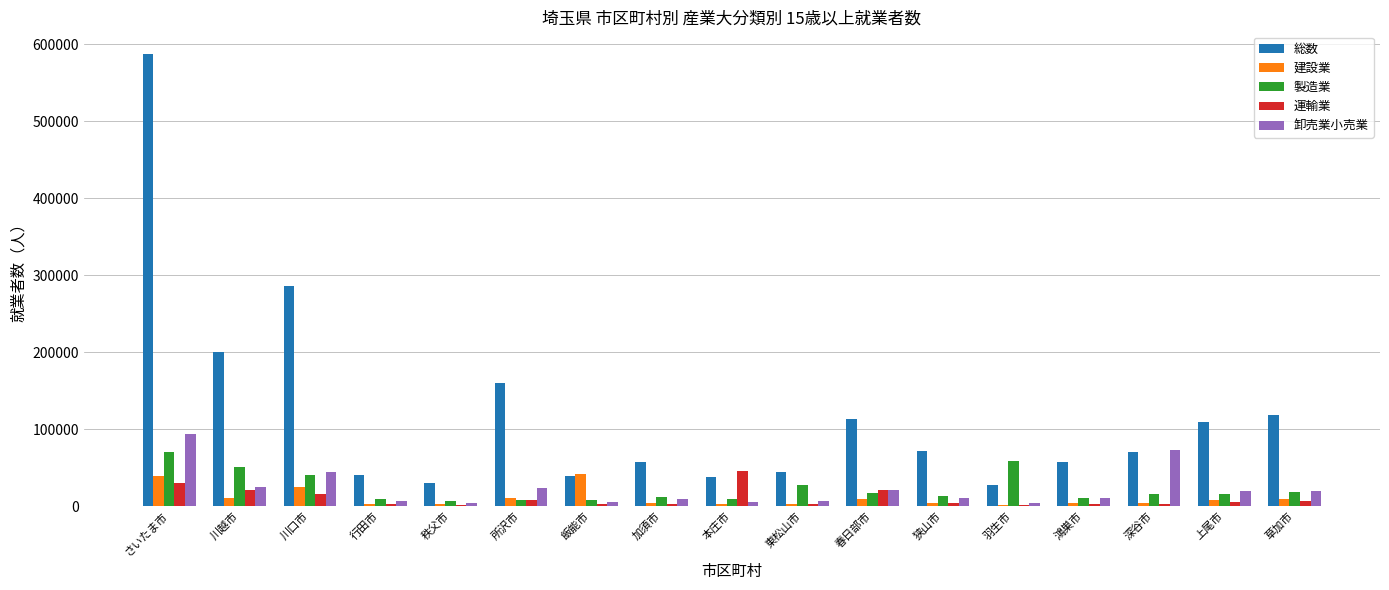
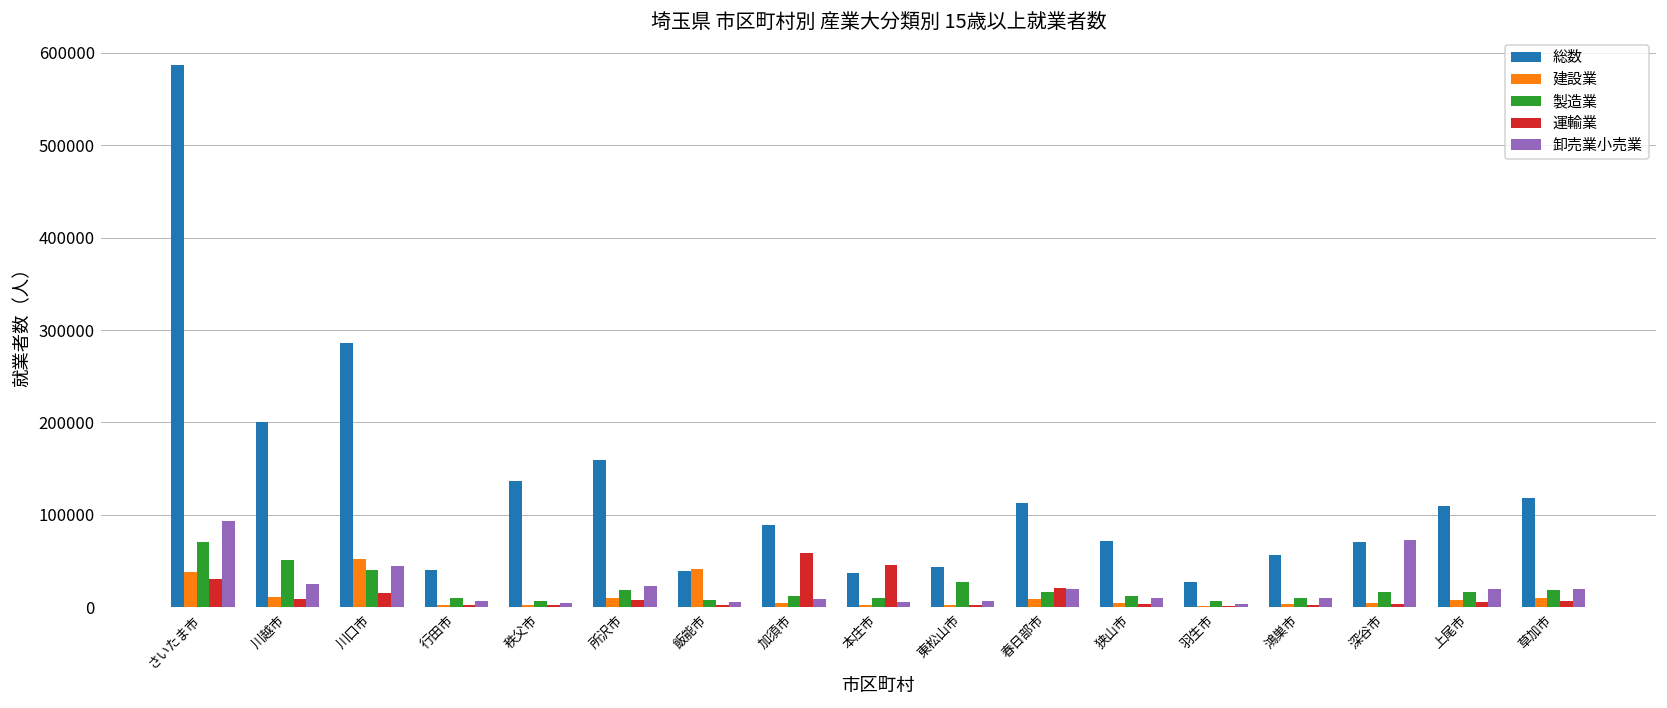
  {
    "総数": {
      "さいたま市": 590000,
      "川越市": 200000,
      "川口市": 290000,
      "行田市": 40000,
-     "秩父市": 30000,
+     "秩父市": 140000,
      "所沢市": 160000,
      "飯能市": 40000,
-     "加須市": 60000,
+     "加須市": 90000,
      "本庄市": 40000,
      "東松山市": 40000,
      "春日部市": 110000,
      "狭山市": 70000,
      "羽生市": 30000,
      "鴻巣市": 60000,
      "深谷市": 70000,
      "上尾市": 110000,
      "草加市": 120000
    },
    "建設業": {
      "さいたま市": 40000,
      "川越市": 10000,
-     "川口市": 30000,
+     "川口市": 50000,
      "所沢市": 10000,
      "飯能市": 40000,
      "加須市": 0,
      "春日部市": 10000,
      "狭山市": 0,
      "鴻巣市": 0,
      "深谷市": 0,
      "上尾市": 10000,
      "草加市": 10000
    },
    "製造業": {
      "さいたま市": 70000,
      "川越市": 50000,
      "川口市": 40000,
      "行田市": 10000,
      "秩父市": 10000,
-     "所沢市": 10000,
+     "所沢市": 20000,
      "飯能市": 10000,
      "加須市": 10000,
      "本庄市": 10000,
      "東松山市": 30000,
      "春日部市": 20000,
      "狭山市": 10000,
-     "羽生市": 60000,
+     "羽生市": 10000,
      "鴻巣市": 10000,
      "深谷市": 20000,
      "上尾市": 20000,
      "草加市": 20000
    },
    "運輸業": {
      "さいたま市": 30000,
-     "川越市": 20000,
+     "川越市": 10000,
      "川口市": 20000,
      "所沢市": 10000,
-     "加須市": 0,
+     "加須市": 60000,
      "本庄市": 50000,
      "春日部市": 20000,
      "狭山市": 0,
      "深谷市": 0,
      "上尾市": 10000,
      "草加市": 10000
    },
    "卸売業小売業": {
      "さいたま市": 90000,
      "川越市": 20000,
      "川口市": 40000,
      "行田市": 10000,
      "秩父市": 0,
      "所沢市": 20000,
      "飯能市": 10000,
      "加須市": 10000,
      "本庄市": 10000,
      "東松山市": 10000,
      "春日部市": 20000,
      "狭山市": 10000,
      "羽生市": 0,
      "鴻巣市": 10000,
      "深谷市": 70000,
      "上尾市": 20000,
      "草加市": 20000
    }
  }
